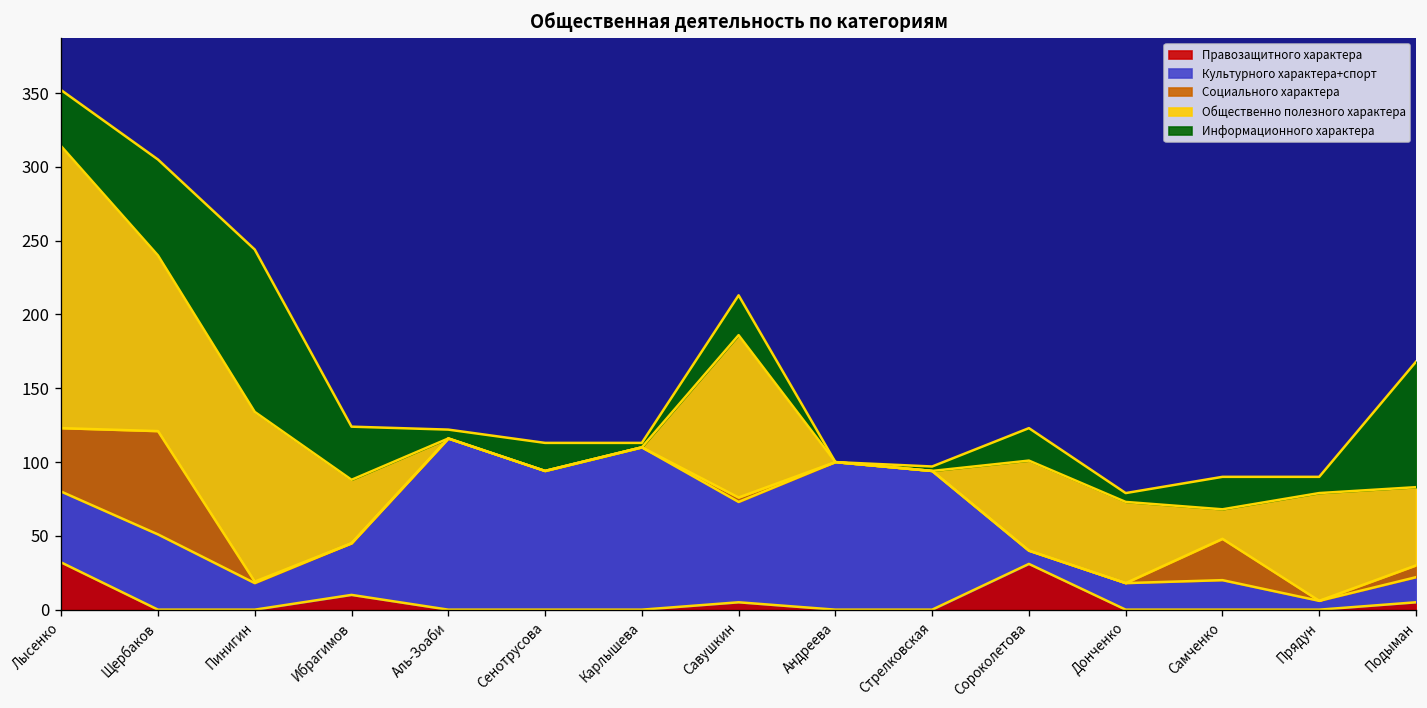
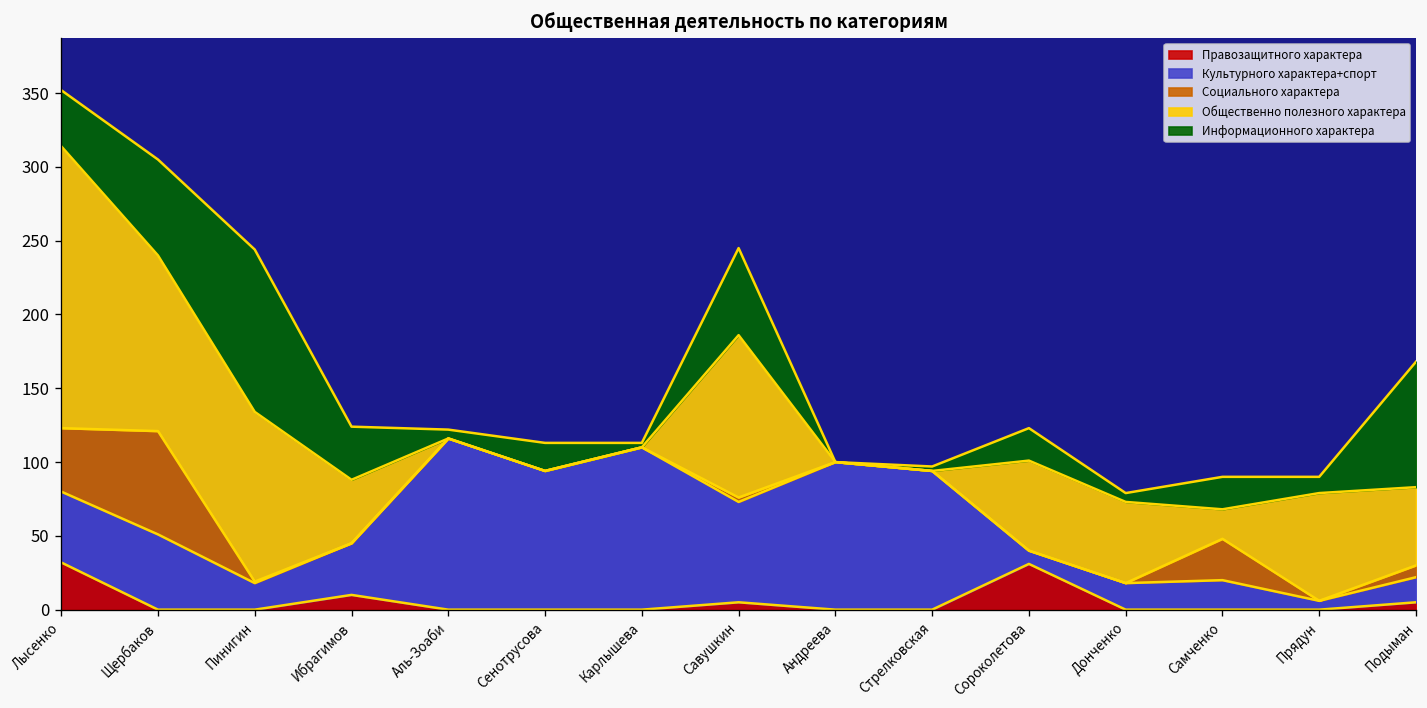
  {
    "Правозащитного характера": {
      "Лысенко": 32,
      "Щербаков": 0,
      "Пинигин": 0,
      "Ибрагимов": 10,
      "Аль-Зоаби": 0,
      "Сенотрусова": 0,
      "Карлышева": 0,
      "Савушкин": 5,
      "Андреева": 0,
      "Стрелковская": 0,
      "Сороколетова": 31,
      "Донченко": 0,
      "Самченко": 0,
      "Прядун": 0,
      "Подыман": 5
    },
    "Культурного характера+спорт": {
      "Лысенко": 48,
      "Щербаков": 51,
      "Савушкин": 68,
      "Самченко": 20,
      "Подыман": 17
    },
    "Социального характера": {
      "Лысенко": 43,
      "Щербаков": 70,
      "Савушкин": 3,
      "Самченко": 28,
      "Подыман": 8
    },
    "Общественно полезного характера": {
      "Лысенко": 191,
      "Щербаков": 119,
      "Пинигин": 115,
      "Ибрагимов": 43,
      "Савушкин": 110,
      "Сороколетова": 61,
      "Донченко": 55,
      "Самченко": 20,
      "Прядун": 73,
      "Подыман": 53
    },
    "Информационного характера": {
      "Лысенко": 38,
      "Щербаков": 65,
      "Пинигин": 110,
      "Ибрагимов": 36,
      "Аль-Зоаби": 6,
      "Сенотрусова": 19,
      "Карлышева": 3,
-     "Савушкин": 27,
+     "Савушкин": 59,
      "Стрелковская": 3,
      "Сороколетова": 22,
      "Донченко": 6,
      "Самченко": 22,
      "Прядун": 11,
      "Подыман": 85
    }
  }
